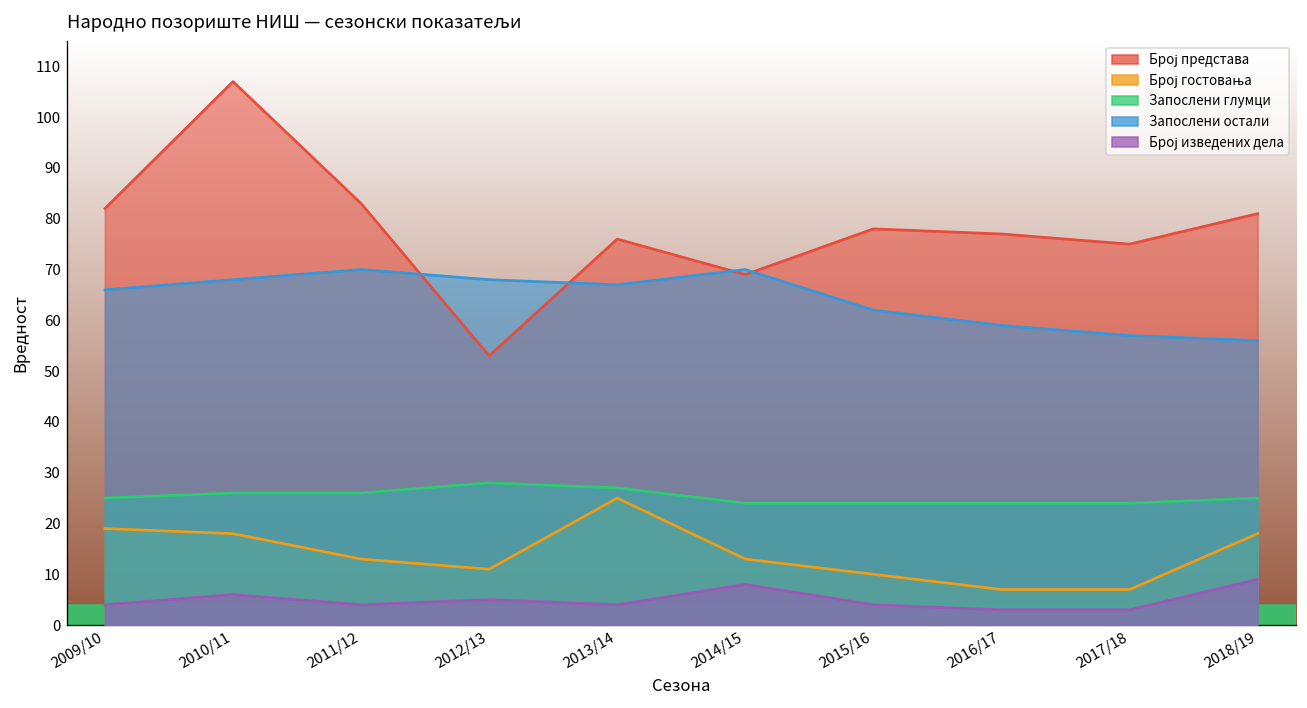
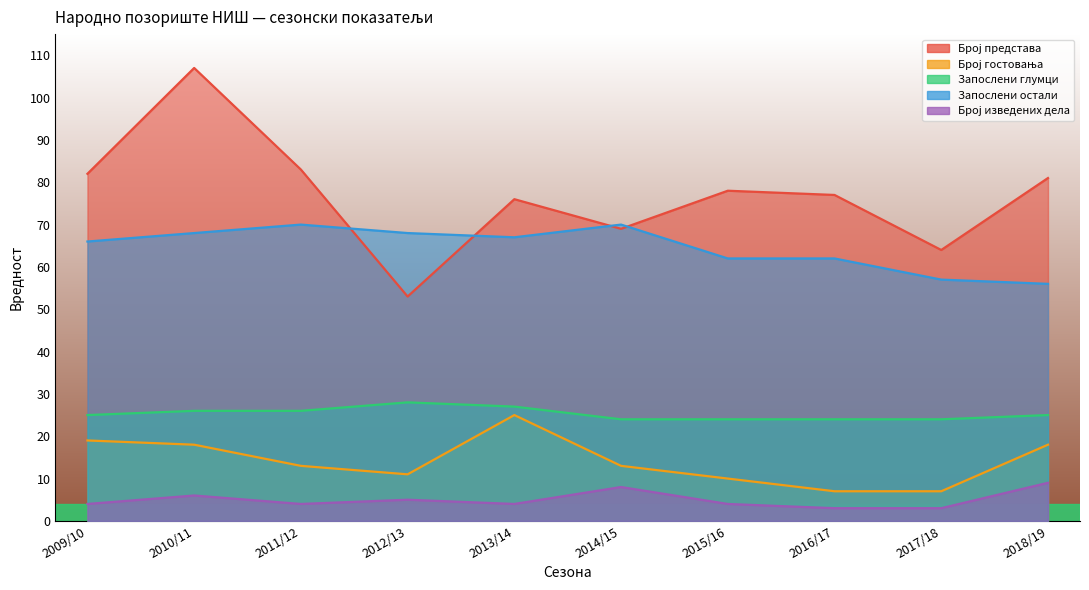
  {
    "Број представа": {
      "2009/10": 82,
      "2010/11": 107,
      "2011/12": 83,
      "2012/13": 53,
      "2013/14": 76,
      "2014/15": 69,
      "2015/16": 78,
      "2016/17": 77,
-     "2017/18": 75,
+     "2017/18": 64,
      "2018/19": 81
    },
    "Број гостовања": {
      "2009/10": 19,
      "2010/11": 18,
      "2011/12": 13,
      "2012/13": 11,
      "2013/14": 25,
      "2014/15": 13,
      "2015/16": 10,
      "2016/17": 7,
      "2017/18": 7,
      "2018/19": 18
    },
    "Запослени глумци": {
      "2009/10": 25,
      "2010/11": 26,
      "2011/12": 26,
      "2012/13": 28,
      "2013/14": 27,
      "2014/15": 24,
      "2015/16": 24,
      "2016/17": 24,
      "2017/18": 24,
      "2018/19": 25
    },
    "Запослени остали": {
      "2009/10": 66,
      "2010/11": 68,
      "2011/12": 70,
      "2012/13": 68,
      "2013/14": 67,
      "2014/15": 70,
      "2015/16": 62,
-     "2016/17": 59,
+     "2016/17": 62,
      "2017/18": 57,
      "2018/19": 56
    },
    "Број изведених дела": {
      "2010/11": 6,
      "2012/13": 5,
      "2014/15": 8,
      "2018/19": 9
    }
  }
